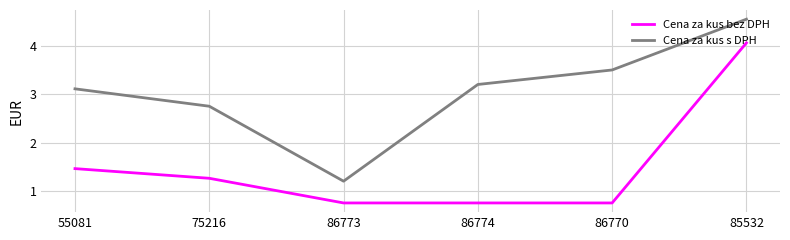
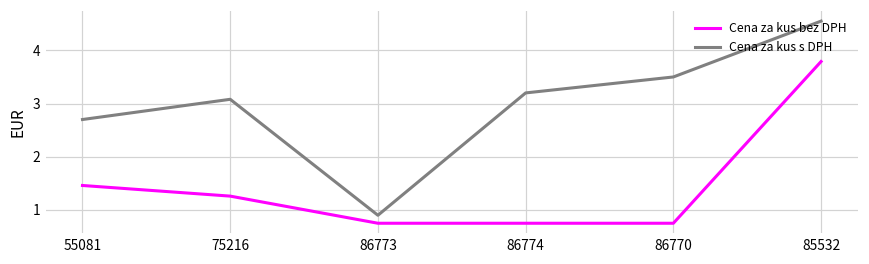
  {
    "Cena za kus bez DPH": {
      "55081": 1.5,
      "75216": 1.3,
      "86773": 0.8,
      "86774": 0.8,
      "86770": 0.8,
-     "85532": 4.1
+     "85532": 3.8
    },
    "Cena za kus s DPH": {
-     "55081": 3.1,
-     "75216": 2.8,
-     "86773": 1.2,
+     "55081": 2.7,
+     "75216": 3.1,
+     "86773": 0.9,
      "86774": 3.2,
      "86770": 3.5,
      "85532": 4.6
    }
  }
